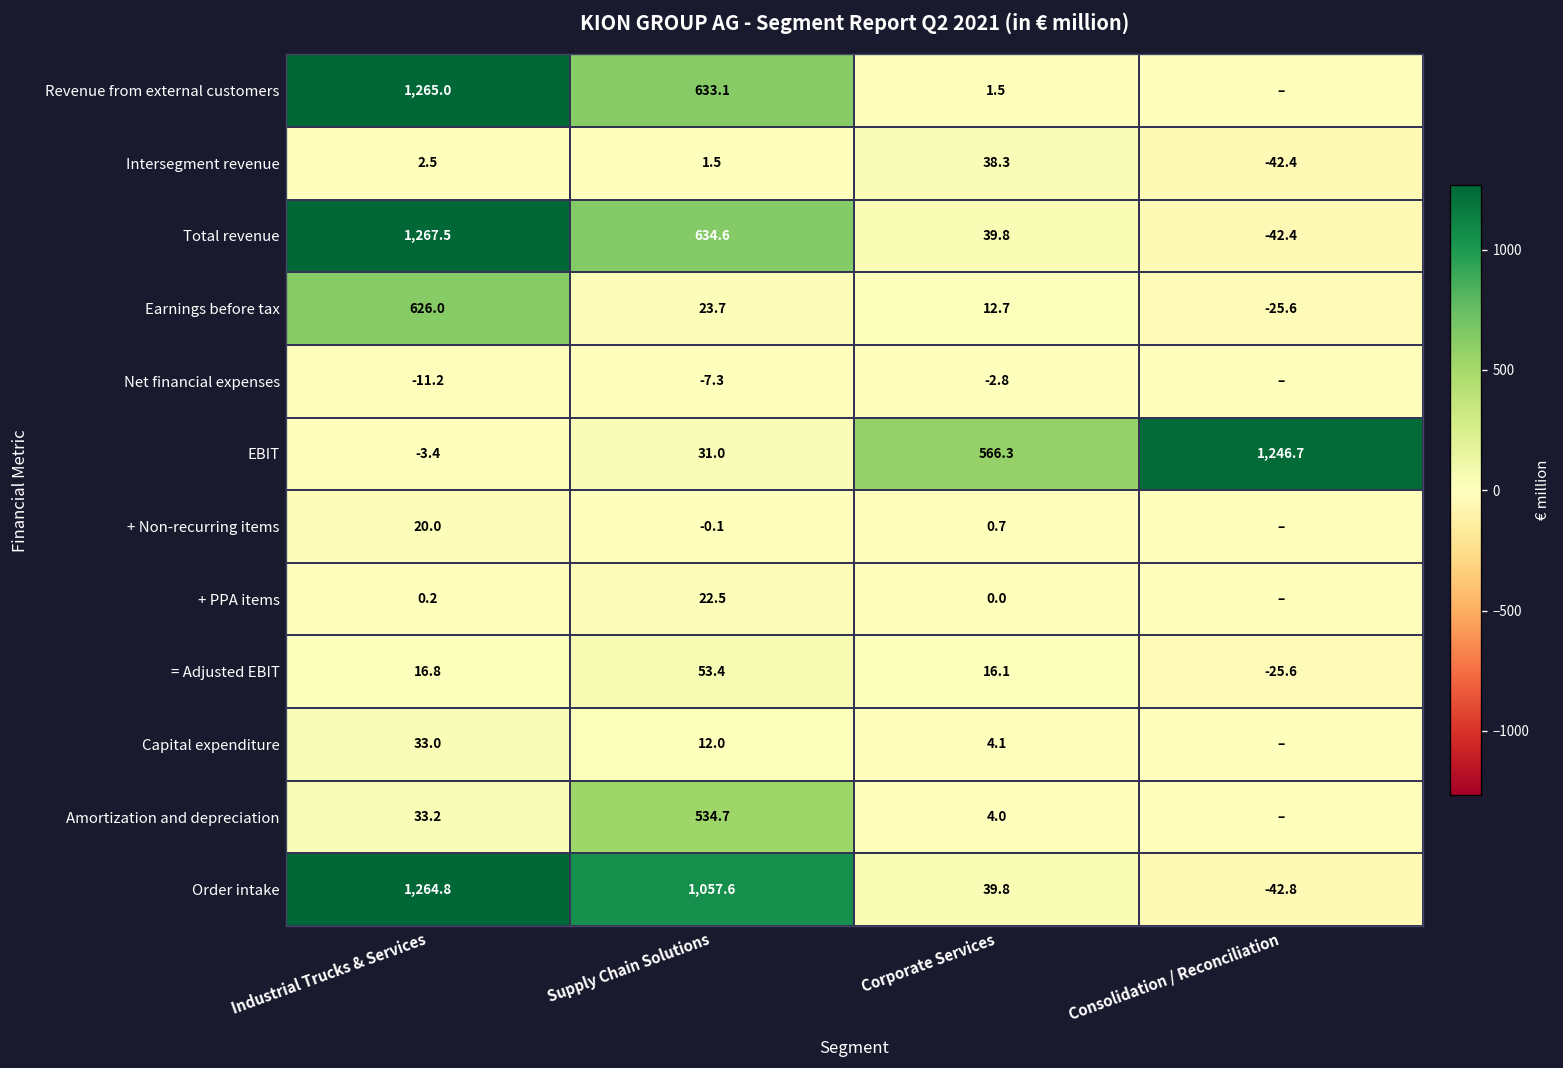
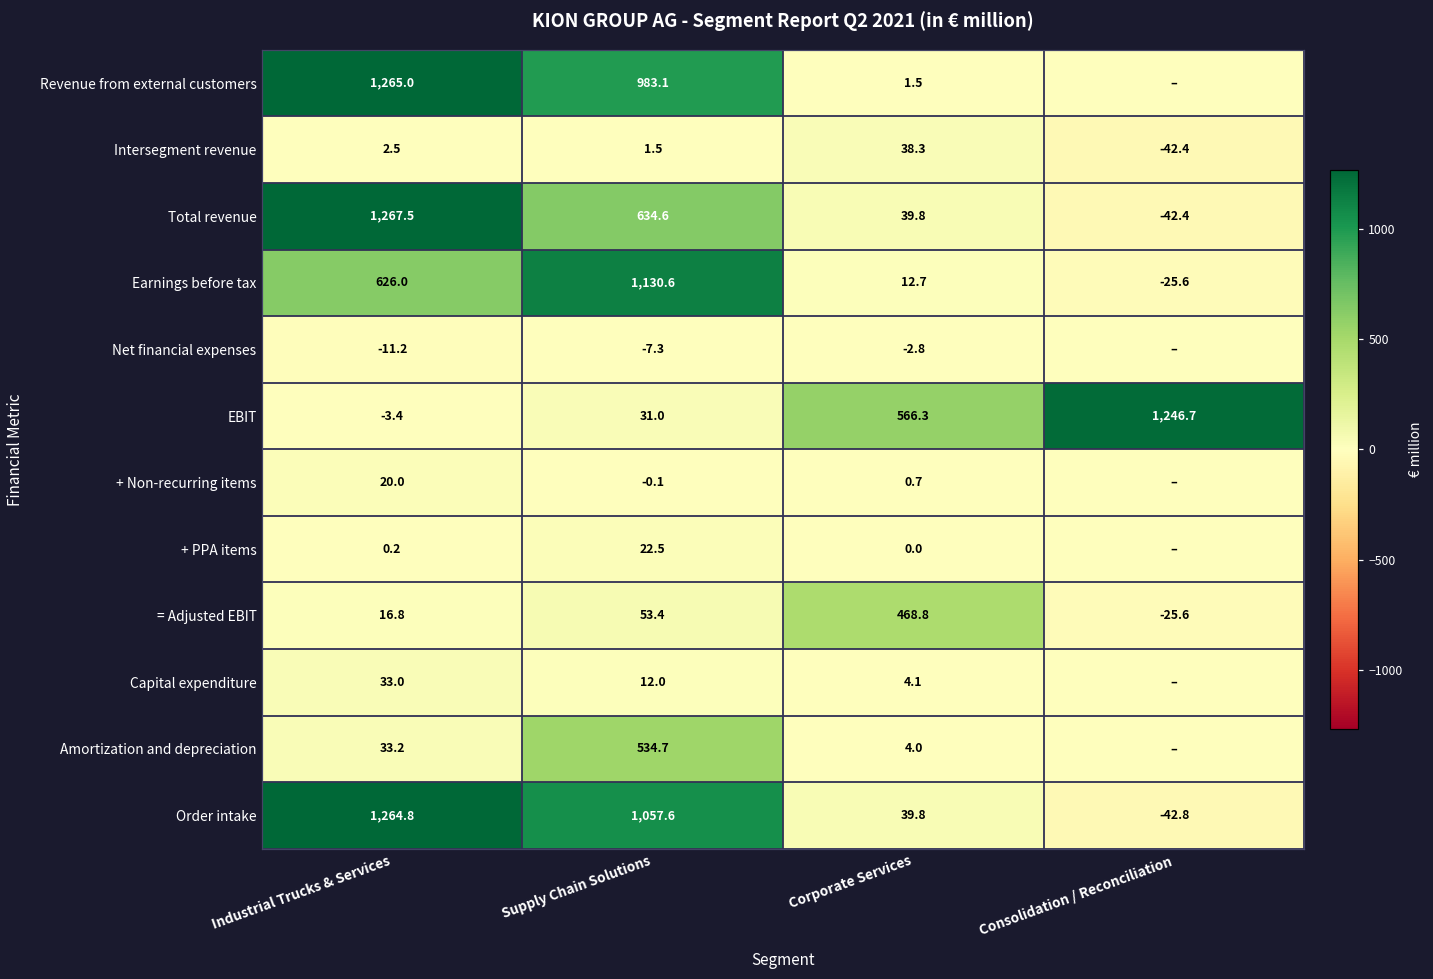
  {
    "Revenue from external customers": {
      "Industrial Trucks & Services": "1,265.0",
-     "Supply Chain Solutions": "633.1",
+     "Supply Chain Solutions": "983.1",
      "Corporate Services": "1.5"
    },
    "Intersegment revenue": {
      "Industrial Trucks & Services": "2.5",
      "Supply Chain Solutions": "1.5",
      "Corporate Services": "38.3",
      "Consolidation / Reconciliation": "-42.4"
    },
    "Total revenue": {
      "Industrial Trucks & Services": "1,267.5",
      "Supply Chain Solutions": "634.6",
      "Corporate Services": "39.8",
      "Consolidation / Reconciliation": "-42.4"
    },
    "Earnings before tax": {
      "Industrial Trucks & Services": "626.0",
-     "Supply Chain Solutions": "23.7",
+     "Supply Chain Solutions": "1,130.6",
      "Corporate Services": "12.7",
      "Consolidation / Reconciliation": "-25.6"
    },
    "Net financial expenses": {
      "Industrial Trucks & Services": "-11.2",
      "Supply Chain Solutions": "-7.3",
      "Corporate Services": "-2.8"
    },
    "EBIT": {
      "Industrial Trucks & Services": "-3.4",
      "Supply Chain Solutions": "31.0",
      "Corporate Services": "566.3",
      "Consolidation / Reconciliation": "1,246.7"
    },
    "+ Non-recurring items": {
      "Industrial Trucks & Services": "20.0",
      "Supply Chain Solutions": "-0.1",
      "Corporate Services": "0.7"
    },
    "+ PPA items": {
      "Industrial Trucks & Services": "0.2",
      "Supply Chain Solutions": "22.5",
      "Corporate Services": "0.0"
    },
    "= Adjusted EBIT": {
      "Industrial Trucks & Services": "16.8",
      "Supply Chain Solutions": "53.4",
-     "Corporate Services": "16.1",
+     "Corporate Services": "468.8",
      "Consolidation / Reconciliation": "-25.6"
    },
    "Capital expenditure": {
      "Industrial Trucks & Services": "33.0",
      "Supply Chain Solutions": "12.0",
      "Corporate Services": "4.1"
    },
    "Amortization and depreciation": {
      "Industrial Trucks & Services": "33.2",
      "Supply Chain Solutions": "534.7",
      "Corporate Services": "4.0"
    },
    "Order intake": {
      "Industrial Trucks & Services": "1,264.8",
      "Supply Chain Solutions": "1,057.6",
      "Corporate Services": "39.8",
      "Consolidation / Reconciliation": "-42.8"
    }
  }
